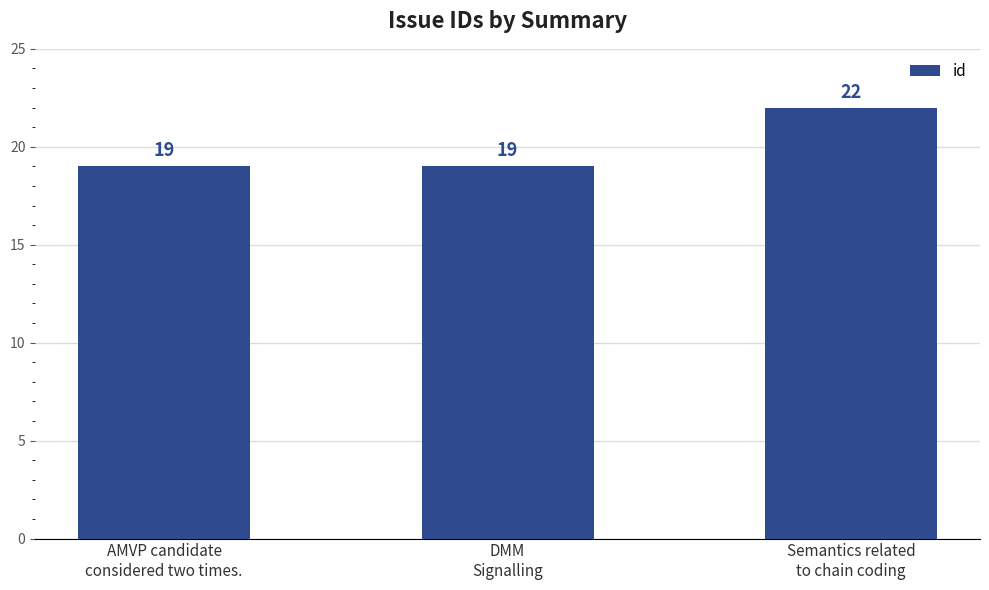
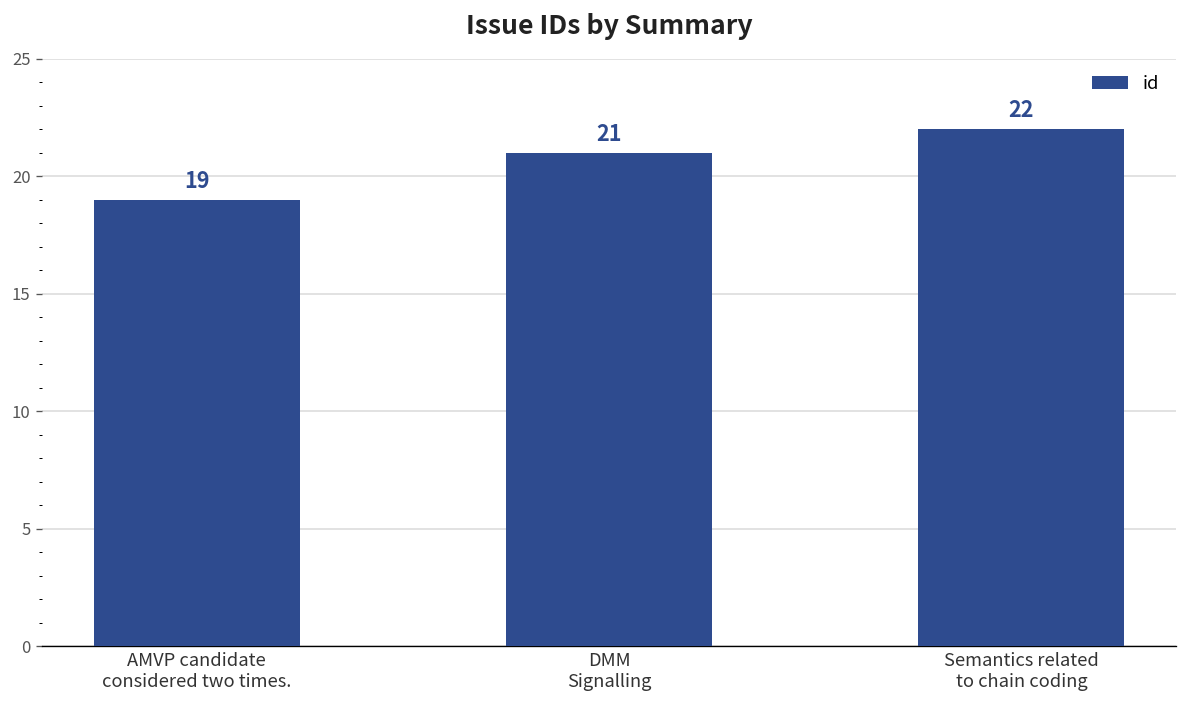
  {
    "AMVP candidate considered two times.": 19,
-   "DMM Signalling": 19,
+   "DMM Signalling": 21,
    "Semantics related to chain coding": 22
  }
